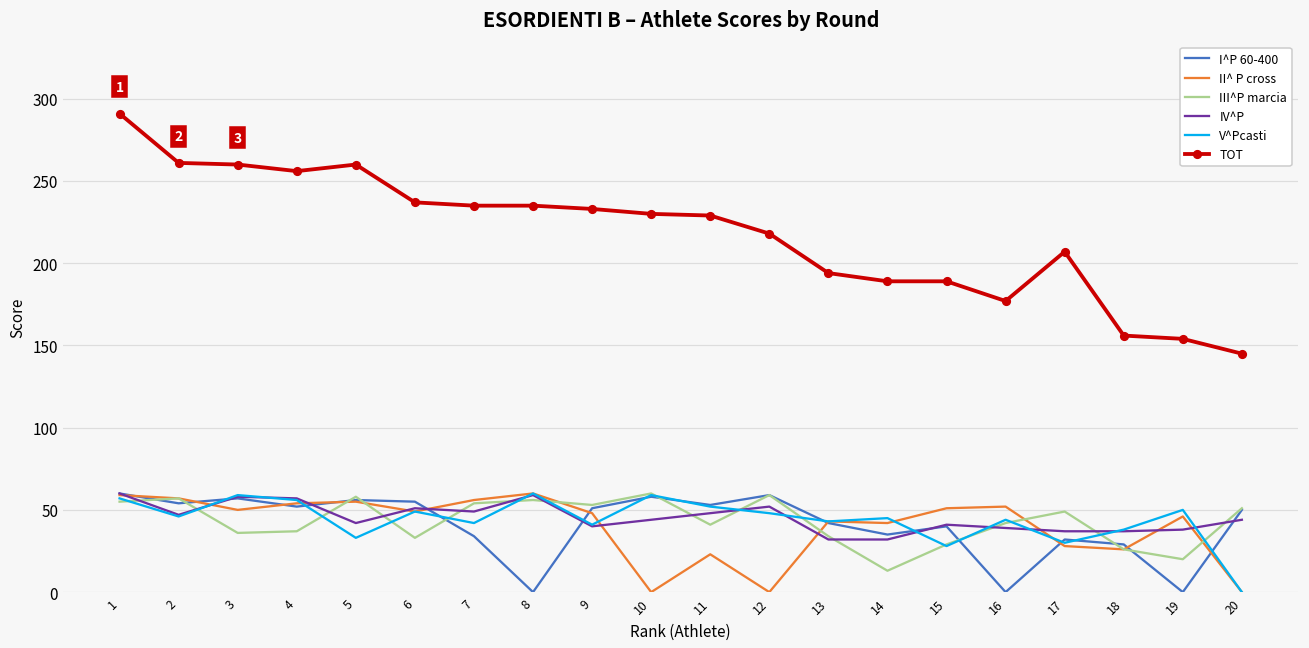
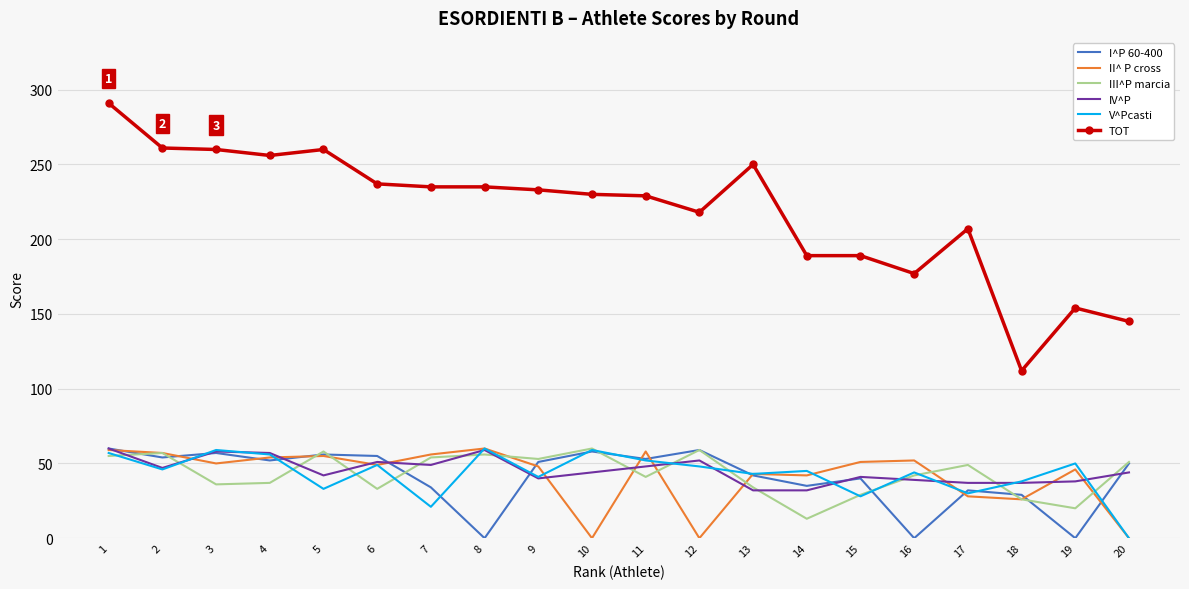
  {
    "I^P 60-400": {
      "2": 54,
      "4": 52,
      "6": 55,
      "7": 34,
      "8": 0,
      "9": 51,
      "14": 35,
      "16": 0,
      "17": 32,
      "18": 29,
      "19": 0
    },
    "II^ P cross": {
      "3": 50,
      "4": 54,
      "7": 56,
      "9": 48,
      "10": 0,
-     "11": 23,
+     "11": 58,
      "12": 0,
      "14": 42,
      "15": 51,
      "16": 52,
      "17": 28,
      "19": 46
    },
    "III^P marcia": {
      "1": 55,
      "3": 36,
      "4": 37,
      "5": 58,
      "6": 33,
      "7": 54,
      "8": 56,
      "9": 53,
      "11": 41,
      "13": 34,
      "14": 13,
      "16": 42,
      "17": 49,
      "19": 20
    },
    "IV^P": {
      "5": 42,
      "6": 51,
      "7": 49,
      "10": 44,
      "11": 48,
      "12": 52,
      "13": 32,
      "14": 32,
      "16": 39,
      "17": 37,
      "19": 38,
      "20": 44
    },
    "V^Pcasti": {
      "1": 57,
      "5": 33,
-     "7": 42,
+     "7": 21,
      "12": 48,
      "14": 45,
      "16": 44,
      "17": 30,
      "19": 50
    },
    "TOT": {
      "4": 256,
      "5": 260,
      "6": 237,
      "7": 235,
      "8": 235,
      "9": 233,
      "10": 230,
      "11": 229,
      "12": 218,
-     "13": 194,
+     "13": 250,
      "14": 189,
      "15": 189,
      "16": 177,
      "17": 207,
-     "18": 156,
+     "18": 112,
      "19": 154,
      "20": 145
    }
  }
